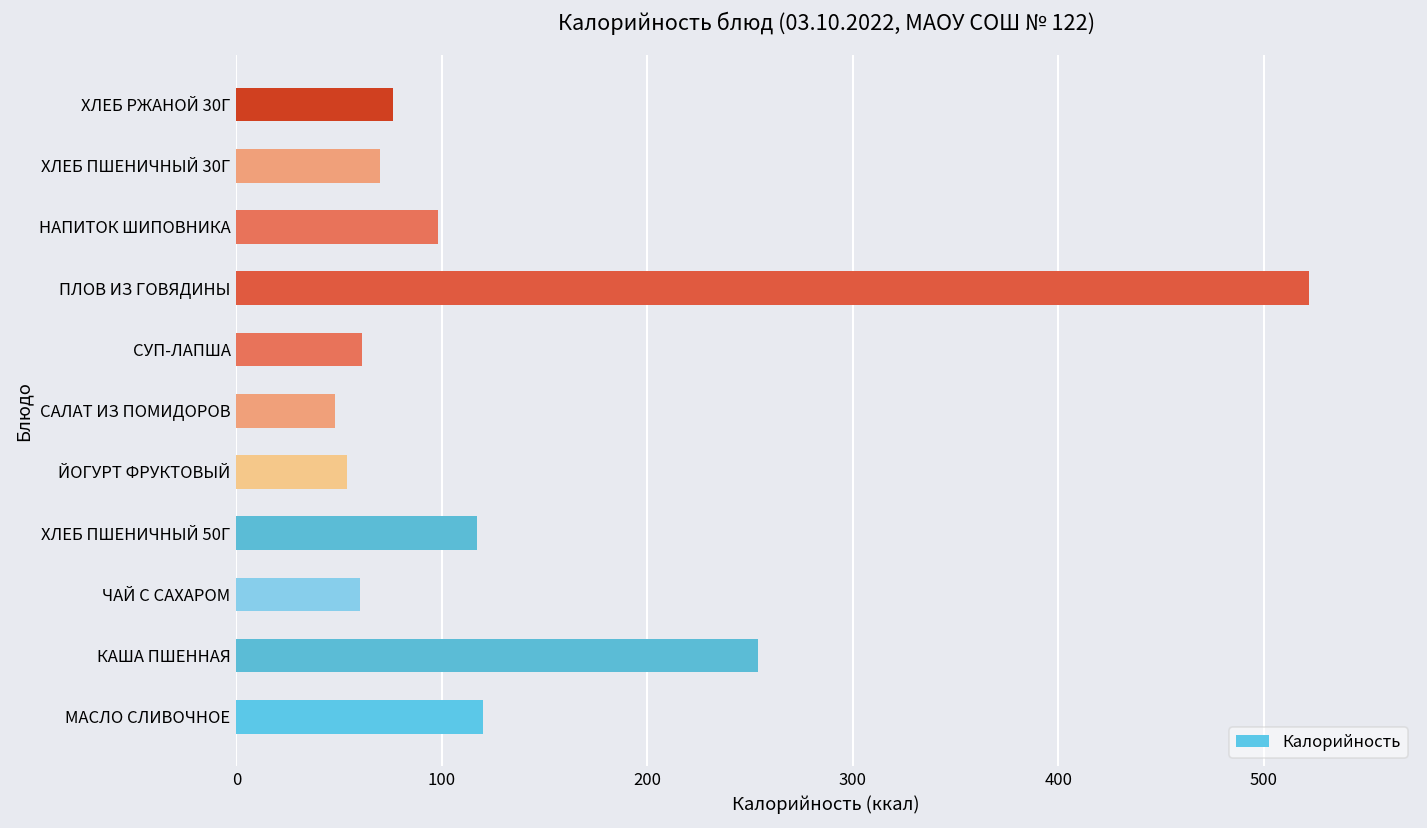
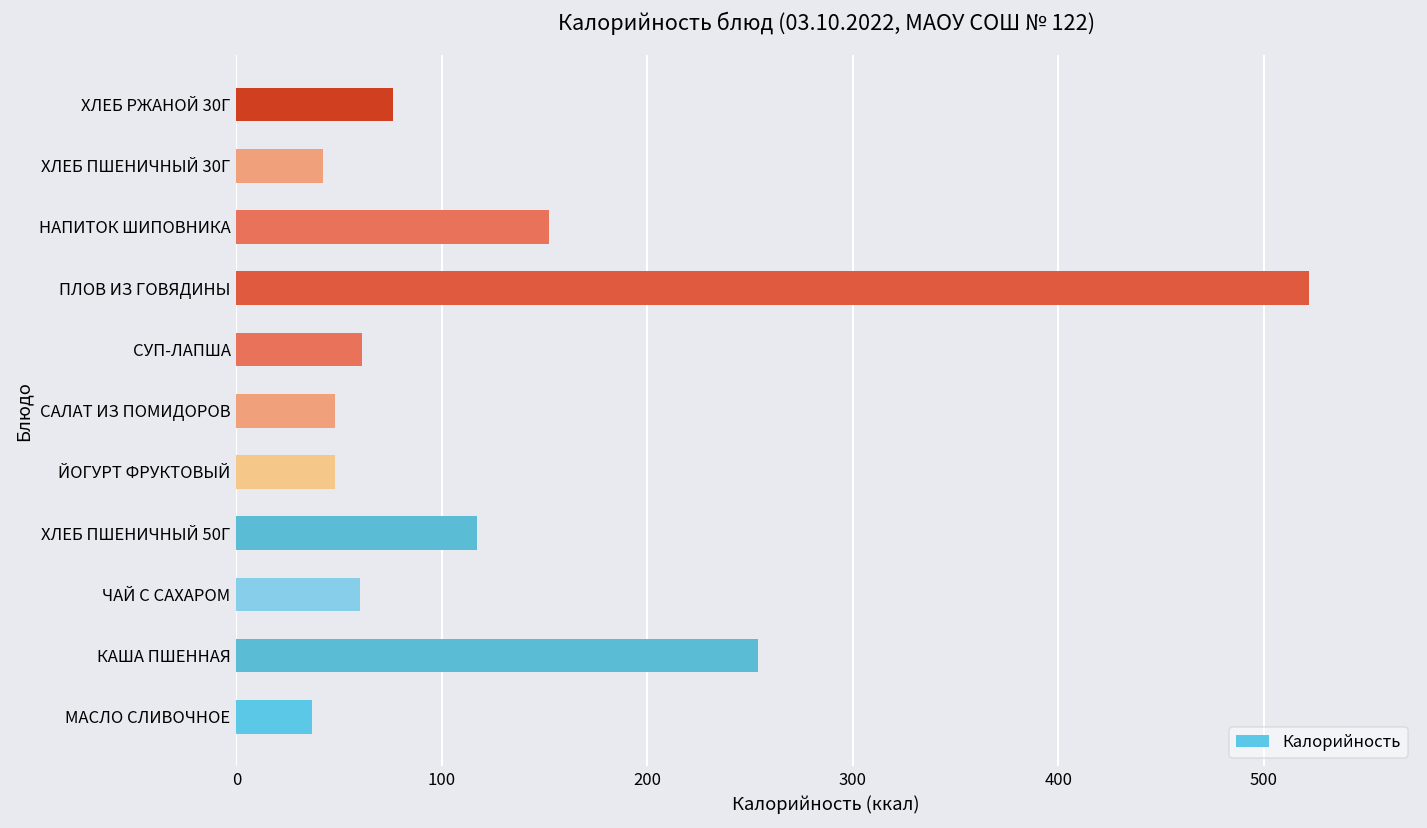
  {
    "ХЛЕБ РЖАНОЙ 30Г": 76,
-   "ХЛЕБ ПШЕНИЧНЫЙ 30Г": 70,
-   "НАПИТОК ШИПОВНИКА": 98,
+   "ХЛЕБ ПШЕНИЧНЫЙ 30Г": 42,
+   "НАПИТОК ШИПОВНИКА": 152,
    "ПЛОВ ИЗ ГОВЯДИНЫ": 522,
    "СУП-ЛАПША": 61,
    "САЛАТ ИЗ ПОМИДОРОВ": 48,
-   "ЙОГУРТ ФРУКТОВЫЙ": 54,
+   "ЙОГУРТ ФРУКТОВЫЙ": 48,
    "ХЛЕБ ПШЕНИЧНЫЙ 50Г": 117,
    "ЧАЙ С САХАРОМ": 60,
    "КАША ПШЕННАЯ": 254,
-   "МАСЛО СЛИВОЧНОЕ": 120
+   "МАСЛО СЛИВОЧНОЕ": 37
  }
